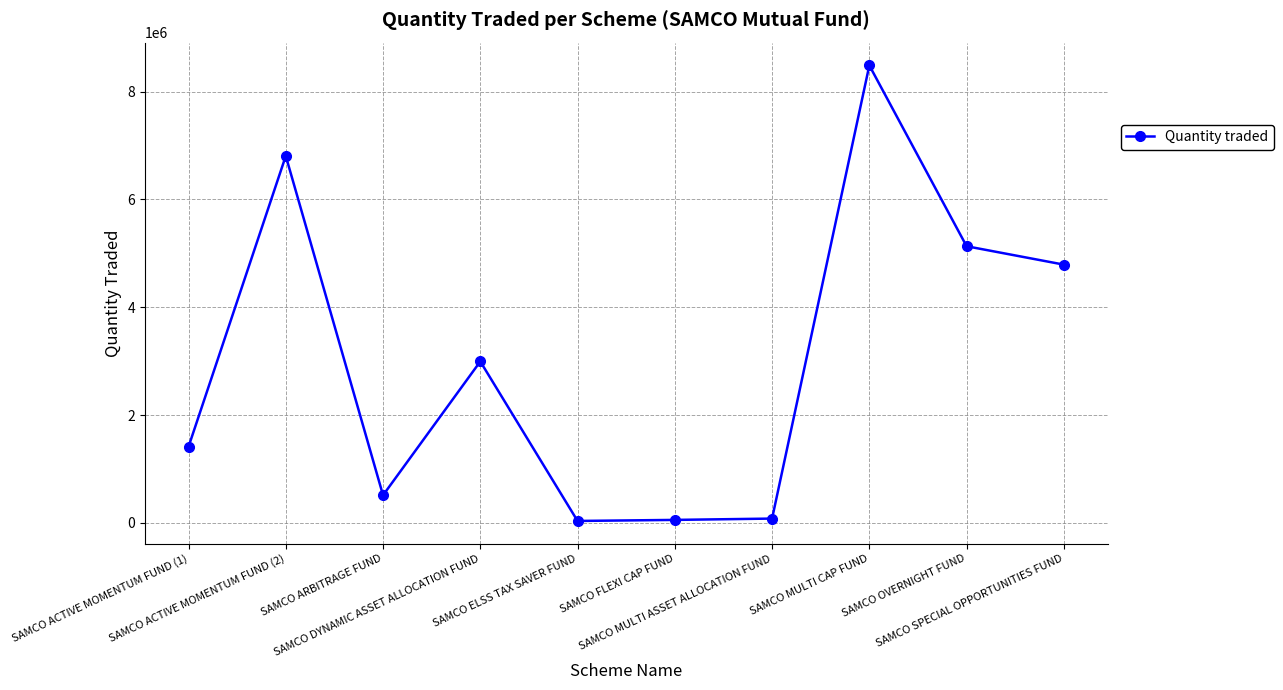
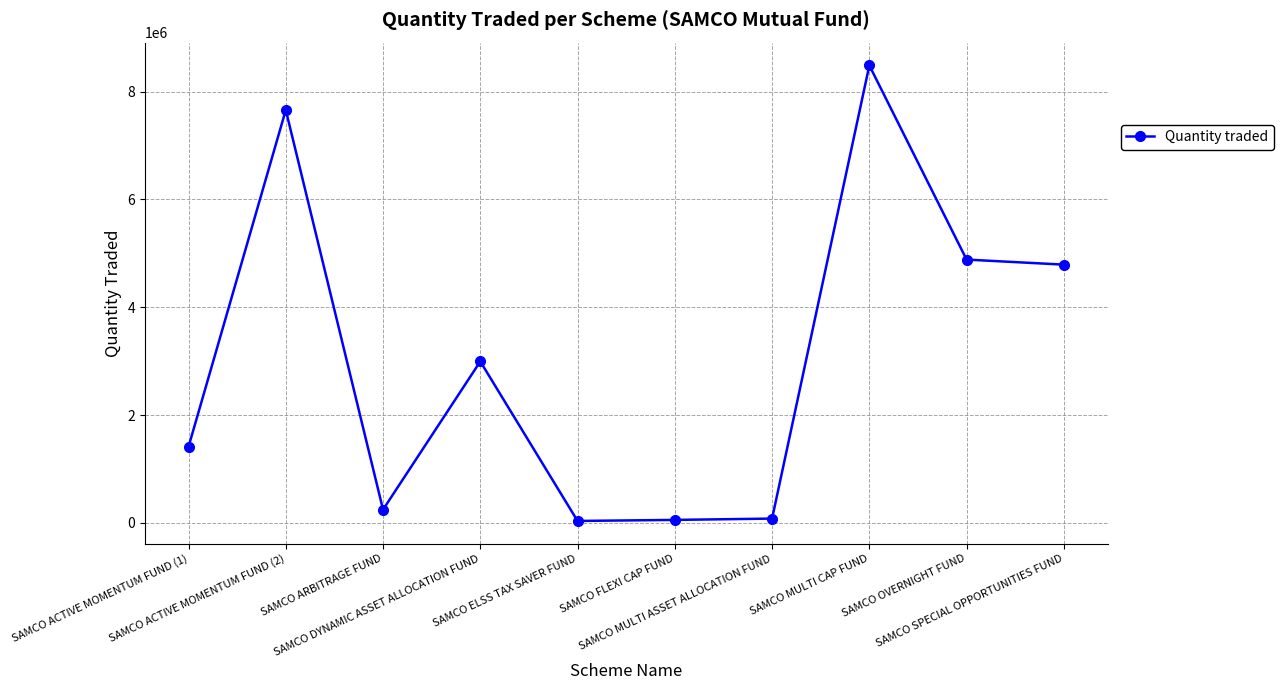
  {
    "SAMCO ACTIVE MOMENTUM FUND (1)": 1400000,
-   "SAMCO ACTIVE MOMENTUM FUND (2)": 6800000,
-   "SAMCO ARBITRAGE FUND": 500000,
+   "SAMCO ACTIVE MOMENTUM FUND (2)": 7700000,
+   "SAMCO ARBITRAGE FUND": 200000,
    "SAMCO DYNAMIC ASSET ALLOCATION FUND": 3000000,
    "SAMCO ELSS TAX SAVER FUND": 0,
    "SAMCO FLEXI CAP FUND": 100000,
    "SAMCO MULTI ASSET ALLOCATION FUND": 100000,
    "SAMCO MULTI CAP FUND": 8500000,
-   "SAMCO OVERNIGHT FUND": 5100000,
+   "SAMCO OVERNIGHT FUND": 4900000,
    "SAMCO SPECIAL OPPORTUNITIES FUND": 4800000
  }
